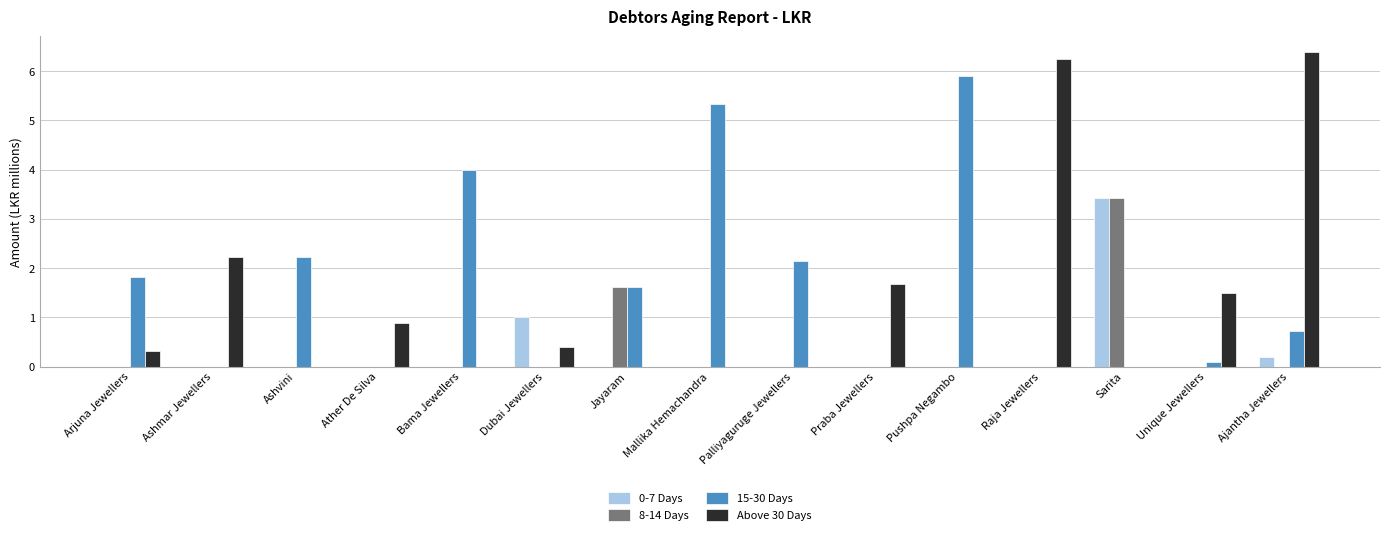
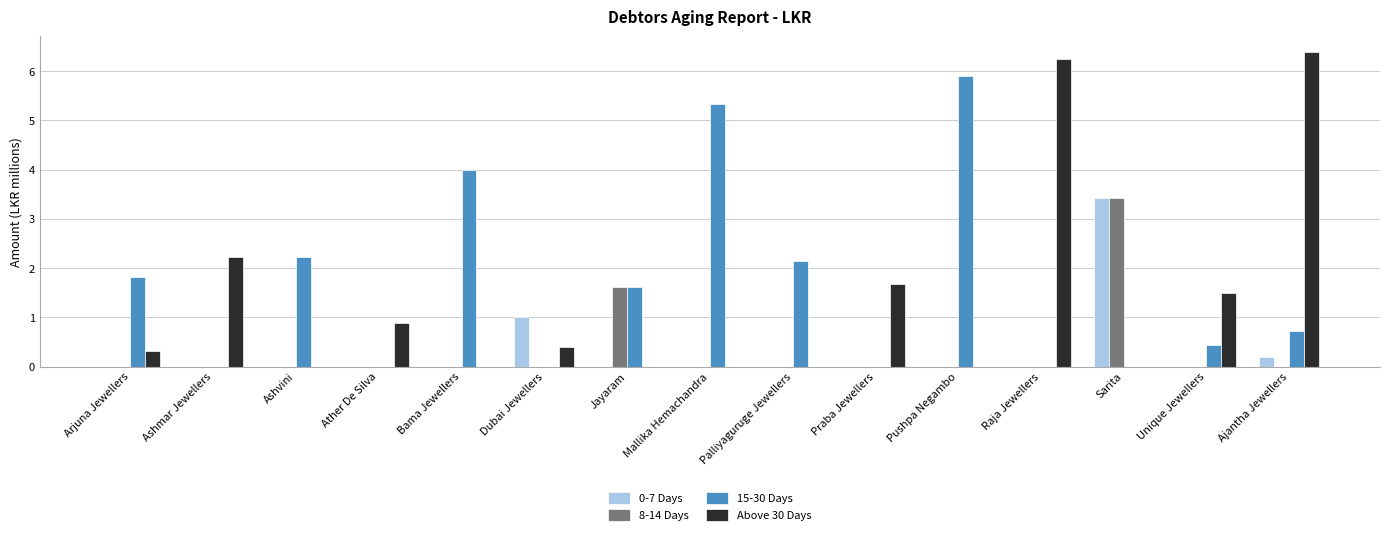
  {
    "0-7 Days": {
      "Arjuna Jewellers": 0.0,
      "Ashmar Jewellers": 0.0,
      "Ashvini": 0.0,
      "Ather De Silva": 0.0,
      "Bama Jewellers": 0.0,
      "Dubai Jewellers": 1.0,
      "Jayaram": 0.0,
      "Mallika Hemachandra": 0.0,
      "Palliyaguruge Jewellers": 0.0,
      "Praba Jewellers": 0.0,
      "Pushpa Negambo": 0.0,
      "Raja Jewellers": 0.0,
      "Sarita": 3.4,
      "Unique Jewellers": 0.0,
      "Ajantha Jewellers": 0.2
    },
    "8-14 Days": {
      "Arjuna Jewellers": 0.0,
      "Ashmar Jewellers": 0.0,
      "Ashvini": 0.0,
      "Ather De Silva": 0.0,
      "Bama Jewellers": 0.0,
      "Dubai Jewellers": 0.0,
      "Jayaram": 1.6,
      "Mallika Hemachandra": 0.0,
      "Palliyaguruge Jewellers": 0.0,
      "Praba Jewellers": 0.0,
      "Pushpa Negambo": 0.0,
      "Raja Jewellers": 0.0,
      "Sarita": 3.4,
      "Unique Jewellers": 0.0,
      "Ajantha Jewellers": 0.0
    },
    "15-30 Days": {
      "Arjuna Jewellers": 1.8,
      "Ashmar Jewellers": 0.0,
      "Ashvini": 2.2,
      "Ather De Silva": 0.0,
      "Bama Jewellers": 4.0,
      "Dubai Jewellers": 0.0,
      "Jayaram": 1.6,
      "Mallika Hemachandra": 5.3,
      "Palliyaguruge Jewellers": 2.2,
      "Praba Jewellers": 0.0,
      "Pushpa Negambo": 5.9,
      "Raja Jewellers": 0.0,
      "Sarita": 0.0,
-     "Unique Jewellers": 0.1,
+     "Unique Jewellers": 0.4,
      "Ajantha Jewellers": 0.7
    },
    "Above 30 Days": {
      "Arjuna Jewellers": 0.3,
      "Ashmar Jewellers": 2.2,
      "Ashvini": 0.0,
      "Ather De Silva": 0.9,
      "Bama Jewellers": 0.0,
      "Dubai Jewellers": 0.4,
      "Jayaram": 0.0,
      "Mallika Hemachandra": 0.0,
      "Palliyaguruge Jewellers": 0.0,
      "Praba Jewellers": 1.7,
      "Pushpa Negambo": 0.0,
      "Raja Jewellers": 6.2,
      "Sarita": 0.0,
      "Unique Jewellers": 1.5,
      "Ajantha Jewellers": 6.4
    }
  }
